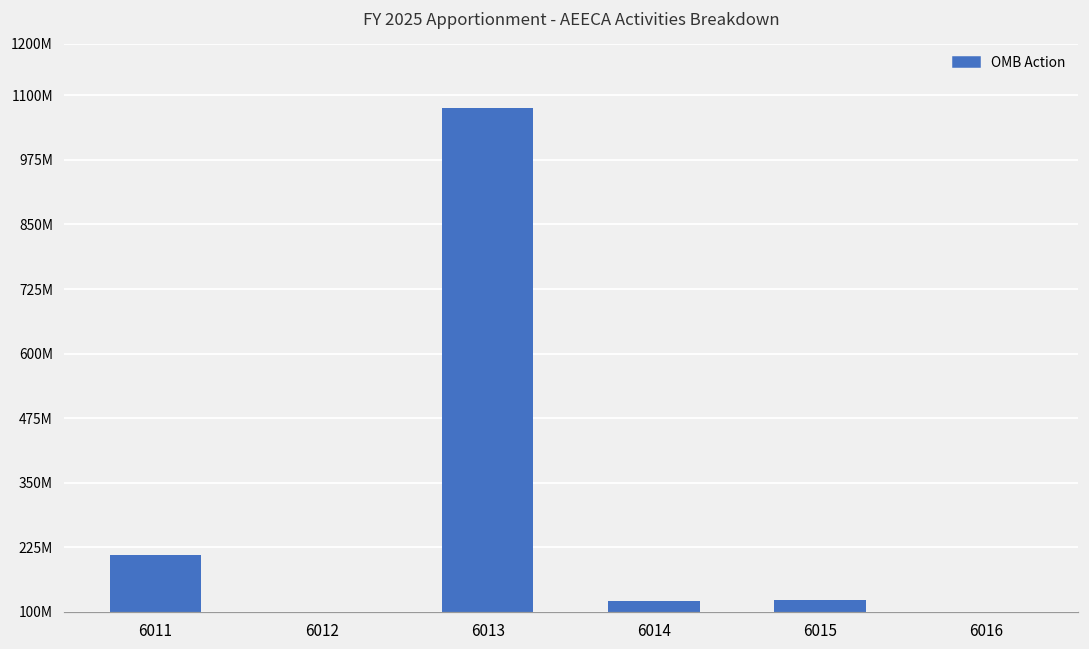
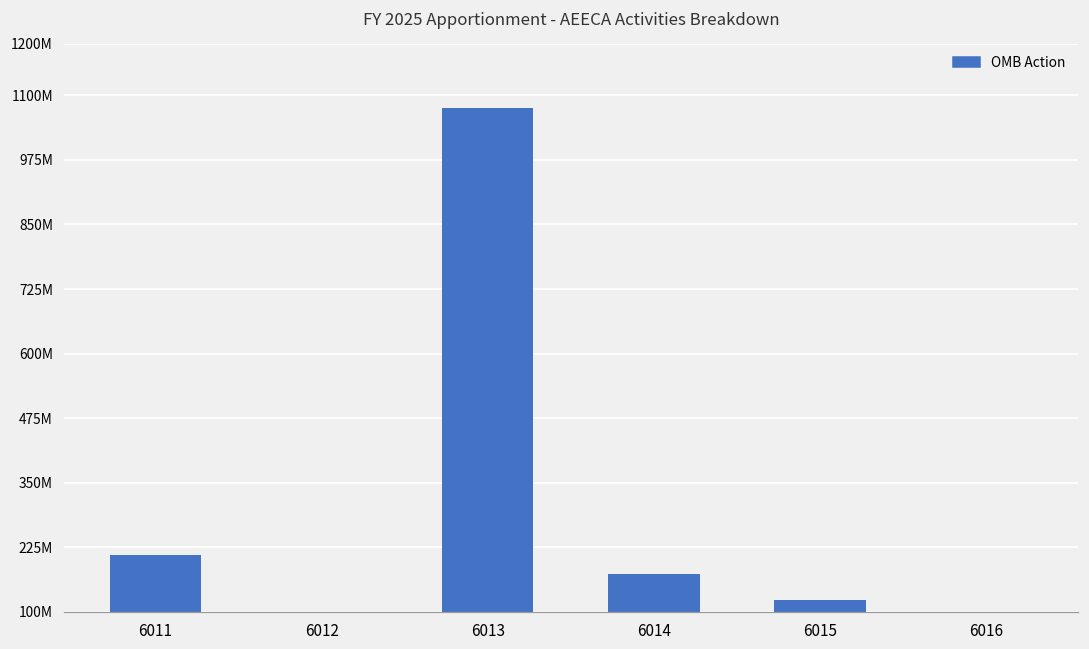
  {
    "6011": 210000000,
    "6013": 1080000000,
-   "6014": 120000000,
+   "6014": 170000000,
    "6015": 120000000
  }
